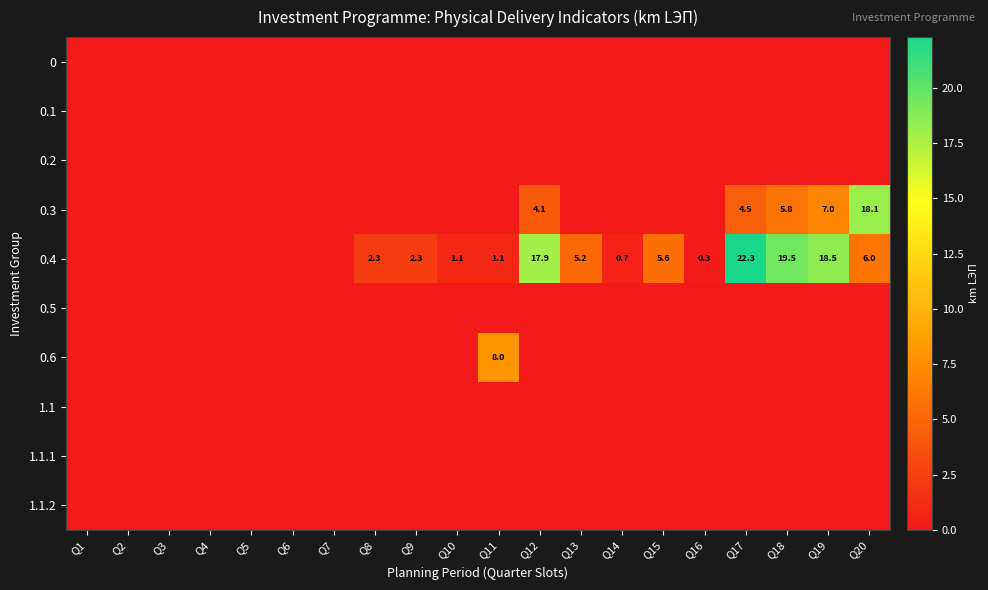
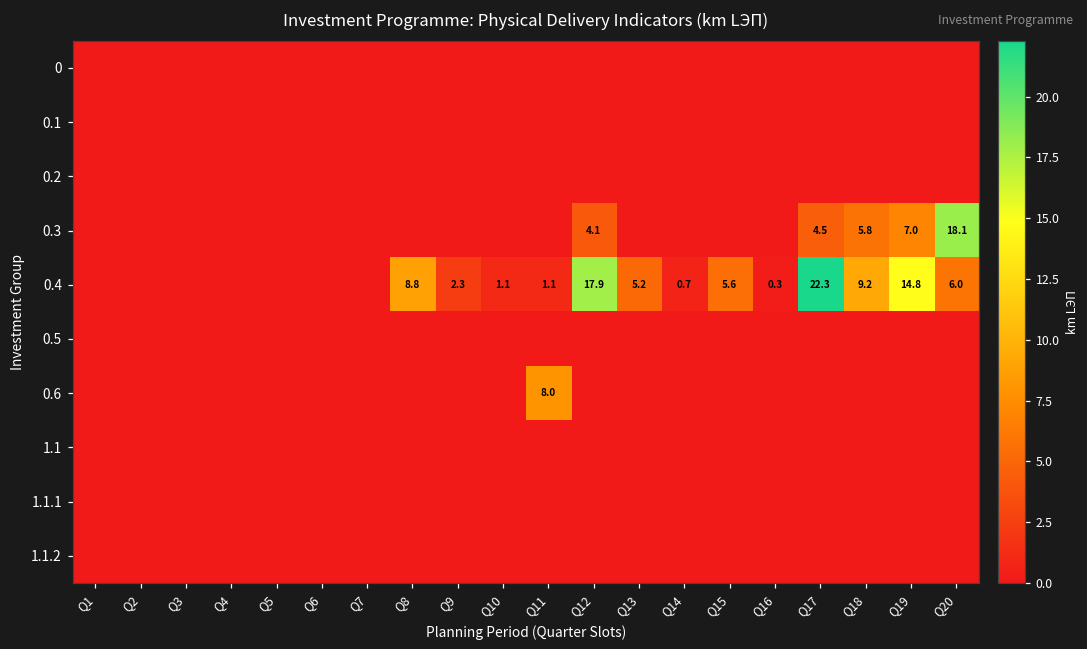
  {
    "0.3": {
      "Q12": 4.1,
      "Q17": 4.5,
      "Q18": 5.8,
      "Q19": 7.0,
      "Q20": 18.1
    },
    "0.4": {
-     "Q8": 2.3,
+     "Q8": 8.8,
      "Q9": 2.3,
      "Q10": 1.1,
      "Q11": 1.1,
      "Q12": 17.9,
      "Q13": 5.2,
      "Q14": 0.7,
      "Q15": 5.6,
      "Q16": 0.3,
      "Q17": 22.3,
-     "Q18": 19.5,
-     "Q19": 18.5,
+     "Q18": 9.2,
+     "Q19": 14.8,
      "Q20": 6.0
    },
    "0.6": {
      "Q11": 8.0
    }
  }
